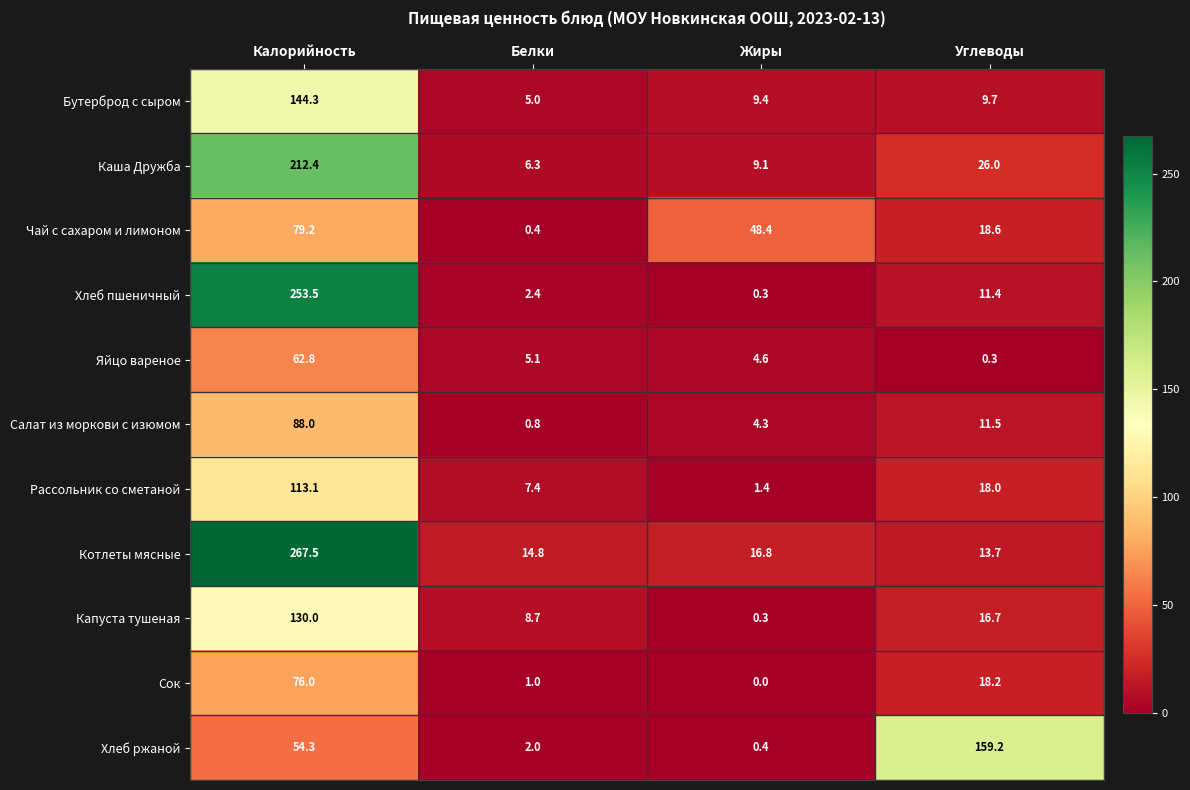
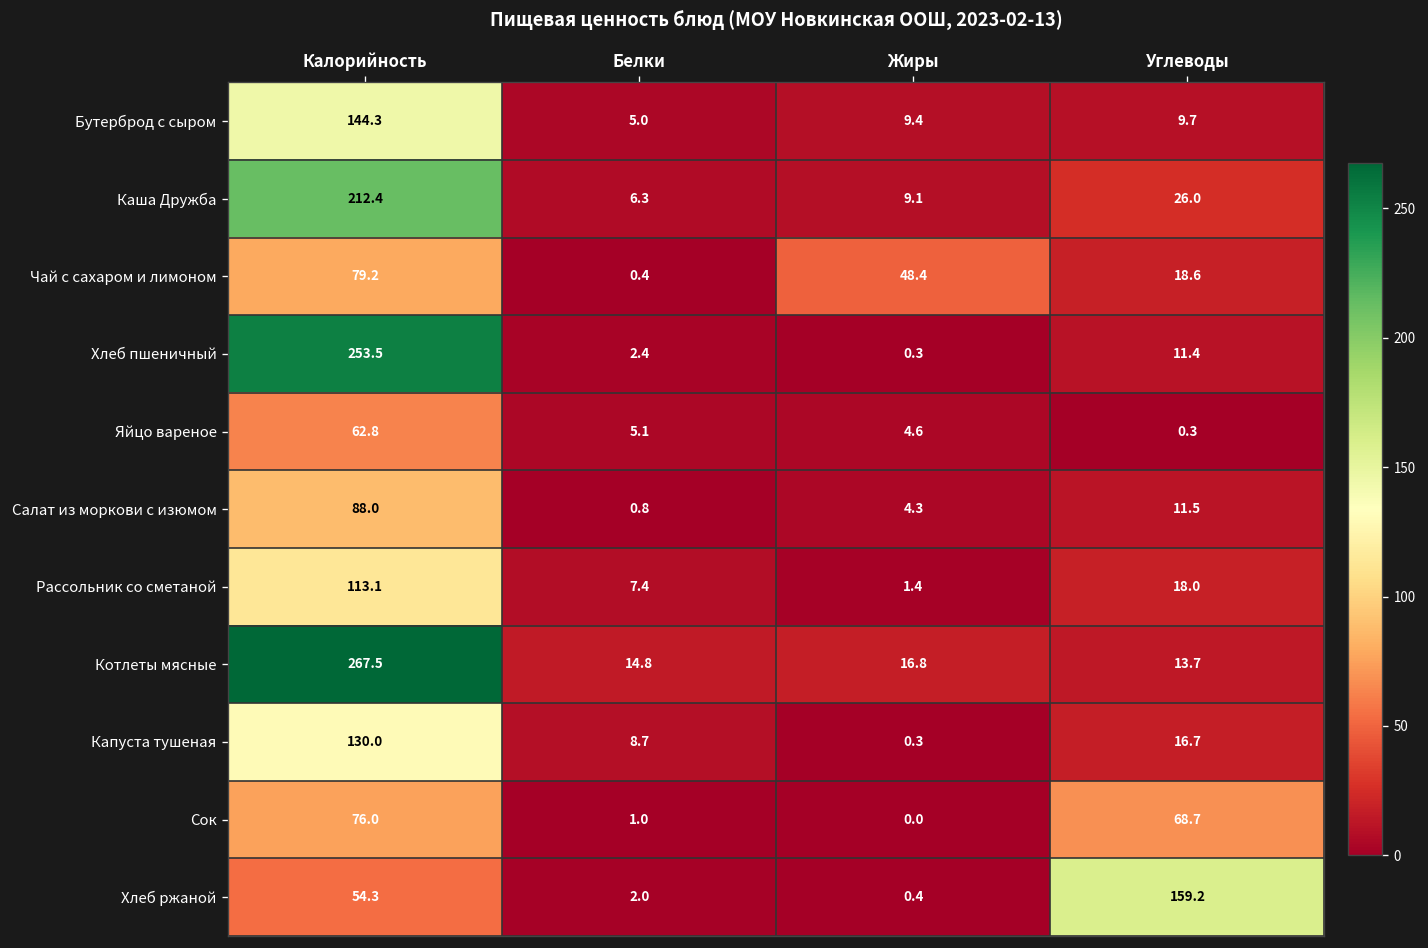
  {
    "Бутерброд с сыром": {
      "Калорийность": 144.3,
      "Белки": 5.0,
      "Жиры": 9.4,
      "Углеводы": 9.7
    },
    "Каша Дружба": {
      "Калорийность": 212.4,
      "Белки": 6.3,
      "Жиры": 9.1,
      "Углеводы": 26.0
    },
    "Чай с сахаром и лимоном": {
      "Калорийность": 79.2,
      "Белки": 0.4,
      "Жиры": 48.4,
      "Углеводы": 18.6
    },
    "Хлеб пшеничный": {
      "Калорийность": 253.5,
      "Белки": 2.4,
      "Жиры": 0.3,
      "Углеводы": 11.4
    },
    "Яйцо вареное": {
      "Калорийность": 62.8,
      "Белки": 5.1,
      "Жиры": 4.6,
      "Углеводы": 0.3
    },
    "Салат из моркови с изюмом": {
      "Калорийность": 88.0,
      "Белки": 0.8,
      "Жиры": 4.3,
      "Углеводы": 11.5
    },
    "Рассольник со сметаной": {
      "Калорийность": 113.1,
      "Белки": 7.4,
      "Жиры": 1.4,
      "Углеводы": 18.0
    },
    "Котлеты мясные": {
      "Калорийность": 267.5,
      "Белки": 14.8,
      "Жиры": 16.8,
      "Углеводы": 13.7
    },
    "Капуста тушеная": {
      "Калорийность": 130.0,
      "Белки": 8.7,
      "Жиры": 0.3,
      "Углеводы": 16.7
    },
    "Сок": {
      "Калорийность": 76.0,
      "Белки": 1.0,
      "Жиры": 0.0,
-     "Углеводы": 18.2
+     "Углеводы": 68.7
    },
    "Хлеб ржаной": {
      "Калорийность": 54.3,
      "Белки": 2.0,
      "Жиры": 0.4,
      "Углеводы": 159.2
    }
  }
